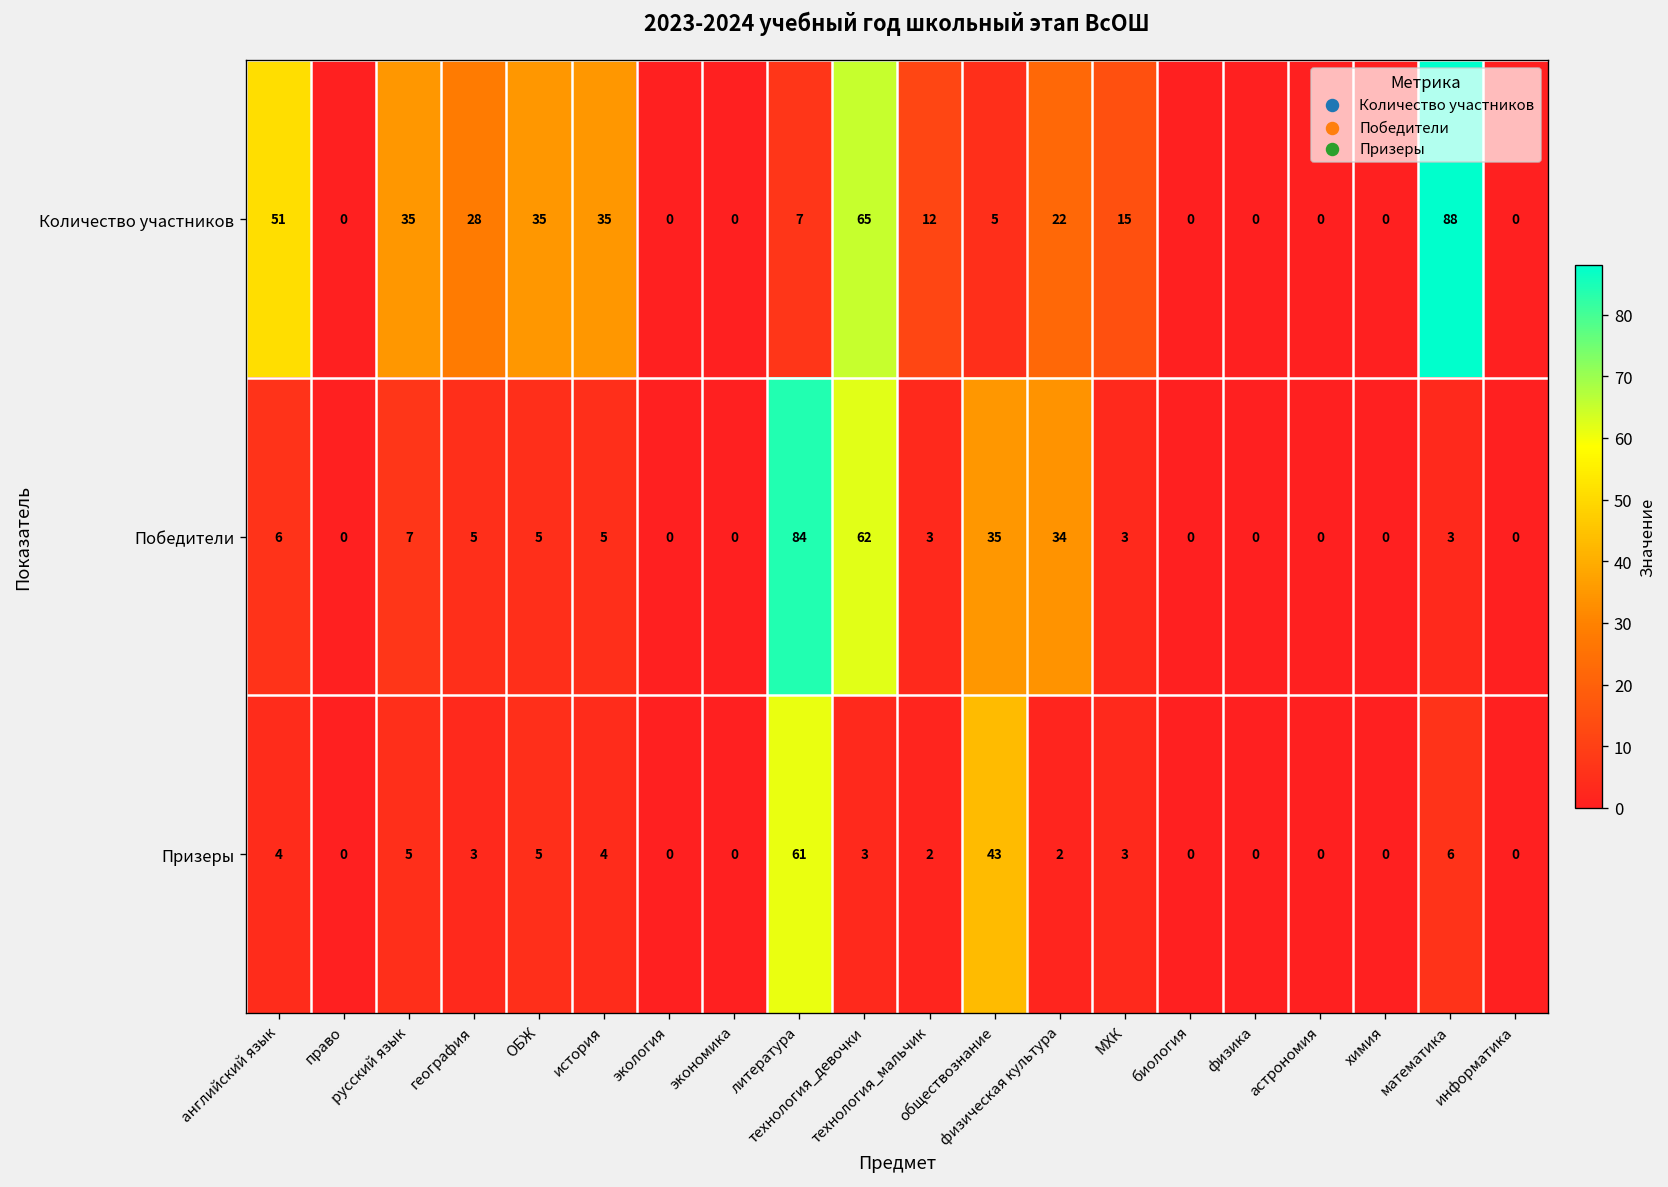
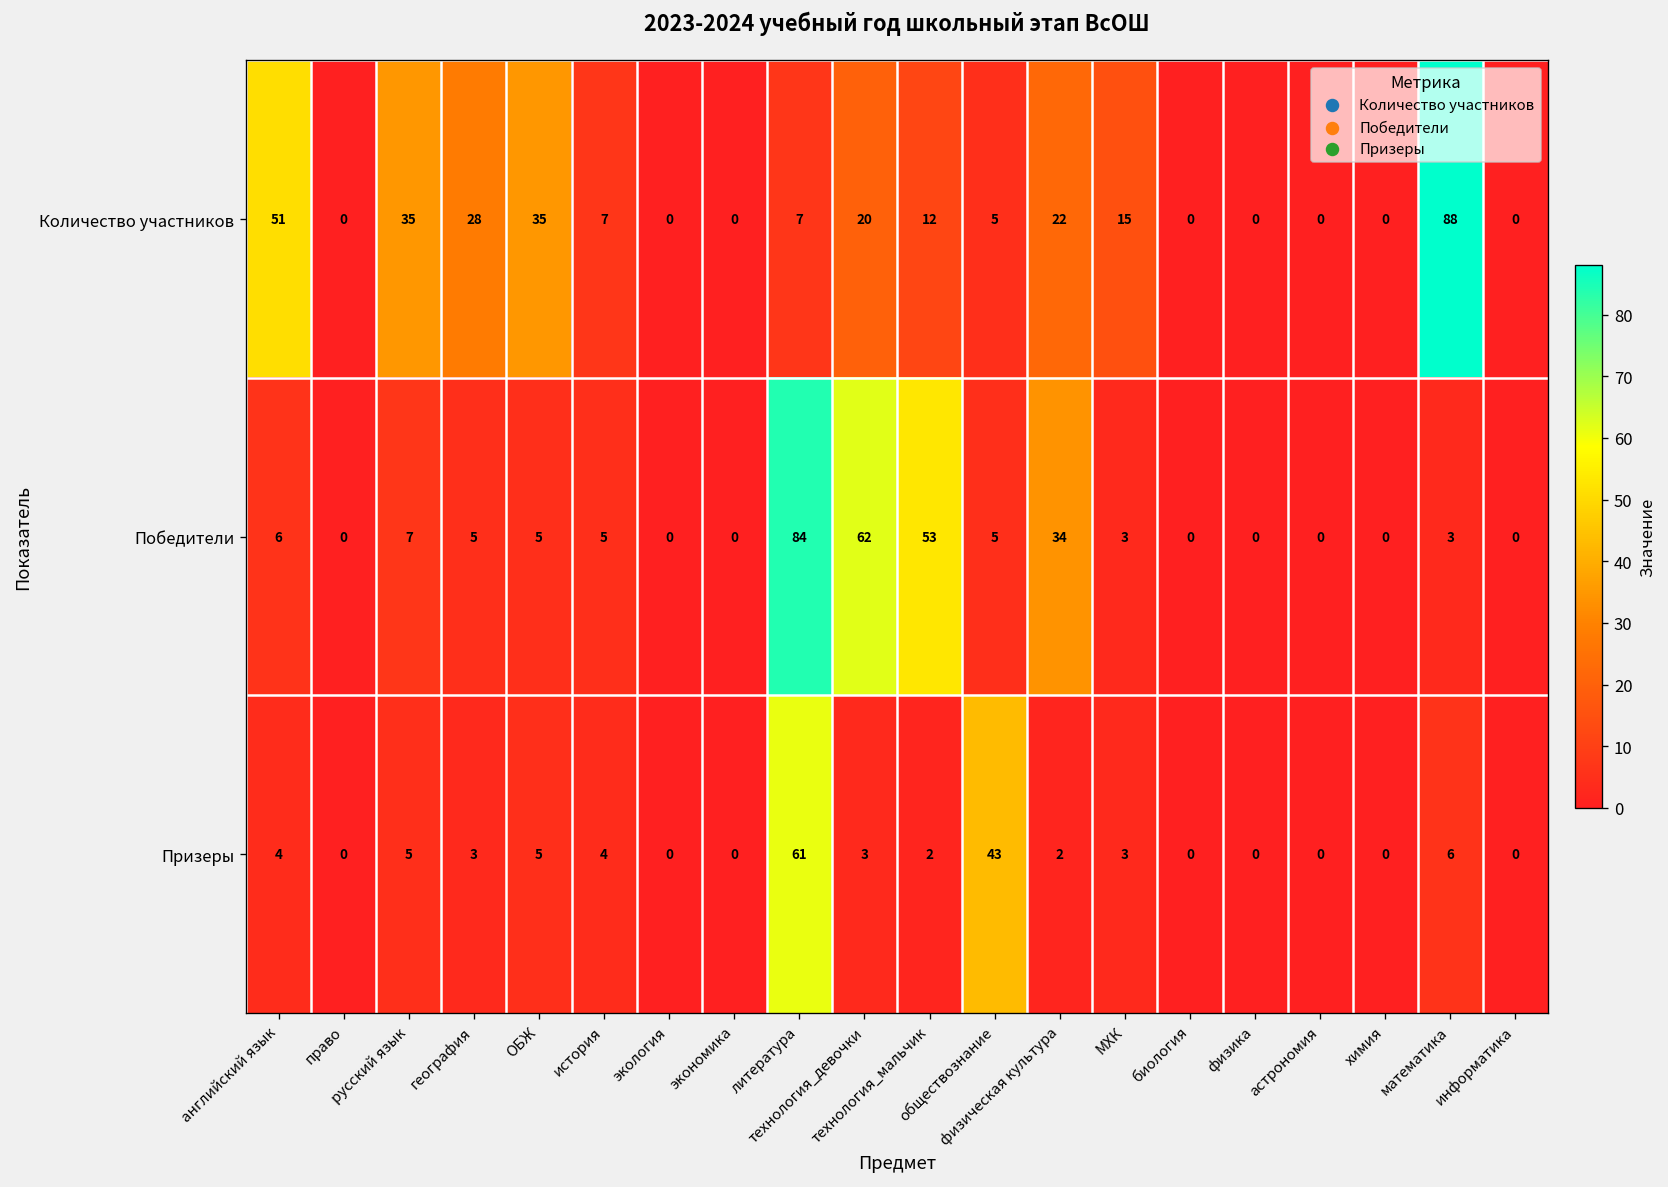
  {
    "Количество участников": {
      "английский язык": 51,
      "право": 0,
      "русский язык": 35,
      "география": 28,
      "ОБЖ": 35,
-     "история": 35,
+     "история": 7,
      "экология": 0,
      "экономика": 0,
      "литература": 7,
-     "технология_девочки": 65,
+     "технология_девочки": 20,
      "технология_мальчик": 12,
      "обществознание": 5,
      "физическая культура": 22,
      "МХК": 15,
      "биология": 0,
      "физика": 0,
      "астрономия": 0,
      "химия": 0,
      "математика": 88,
      "информатика": 0
    },
    "Победители": {
      "английский язык": 6,
      "право": 0,
      "русский язык": 7,
      "география": 5,
      "ОБЖ": 5,
      "история": 5,
      "экология": 0,
      "экономика": 0,
      "литература": 84,
      "технология_девочки": 62,
-     "технология_мальчик": 3,
-     "обществознание": 35,
+     "технология_мальчик": 53,
+     "обществознание": 5,
      "физическая культура": 34,
      "МХК": 3,
      "биология": 0,
      "физика": 0,
      "астрономия": 0,
      "химия": 0,
      "математика": 3,
      "информатика": 0
    },
    "Призеры": {
      "английский язык": 4,
      "право": 0,
      "русский язык": 5,
      "география": 3,
      "ОБЖ": 5,
      "история": 4,
      "экология": 0,
      "экономика": 0,
      "литература": 61,
      "технология_девочки": 3,
      "технология_мальчик": 2,
      "обществознание": 43,
      "физическая культура": 2,
      "МХК": 3,
      "биология": 0,
      "физика": 0,
      "астрономия": 0,
      "химия": 0,
      "математика": 6,
      "информатика": 0
    }
  }
